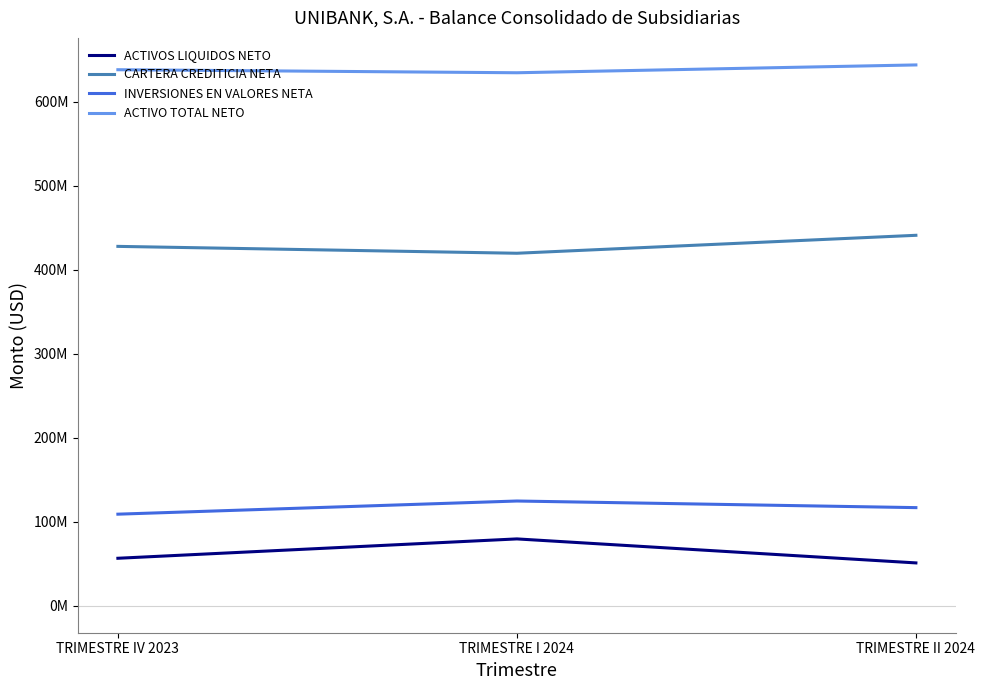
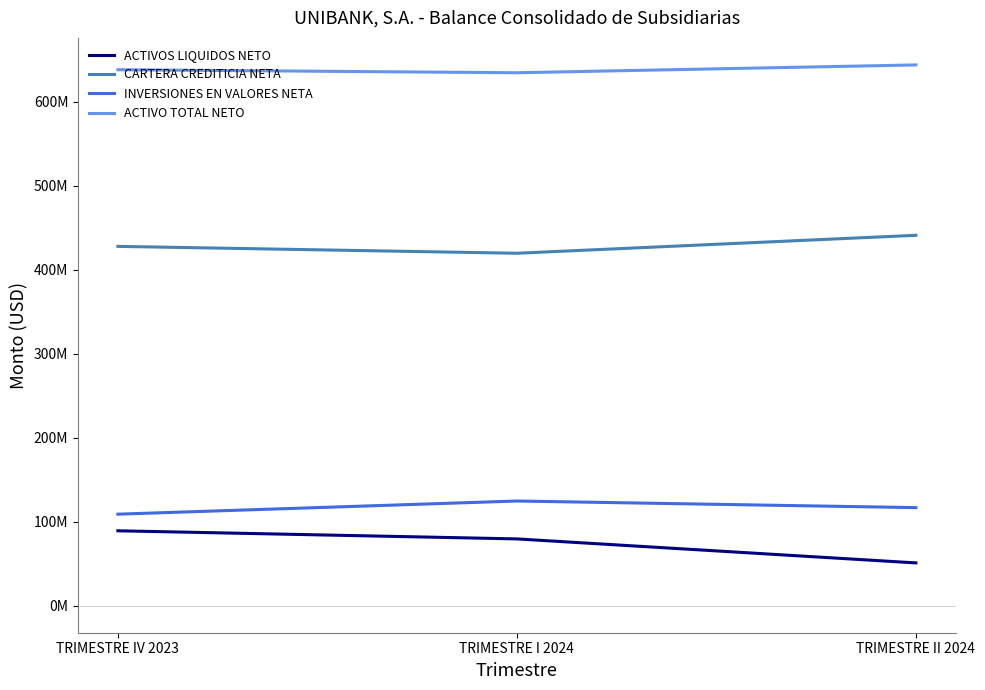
  {
    "ACTIVOS LIQUIDOS NETO": {
-     "TRIMESTRE IV 2023": 60000000,
+     "TRIMESTRE IV 2023": 90000000,
      "TRIMESTRE I 2024": 80000000,
      "TRIMESTRE II 2024": 50000000
    }
  }
